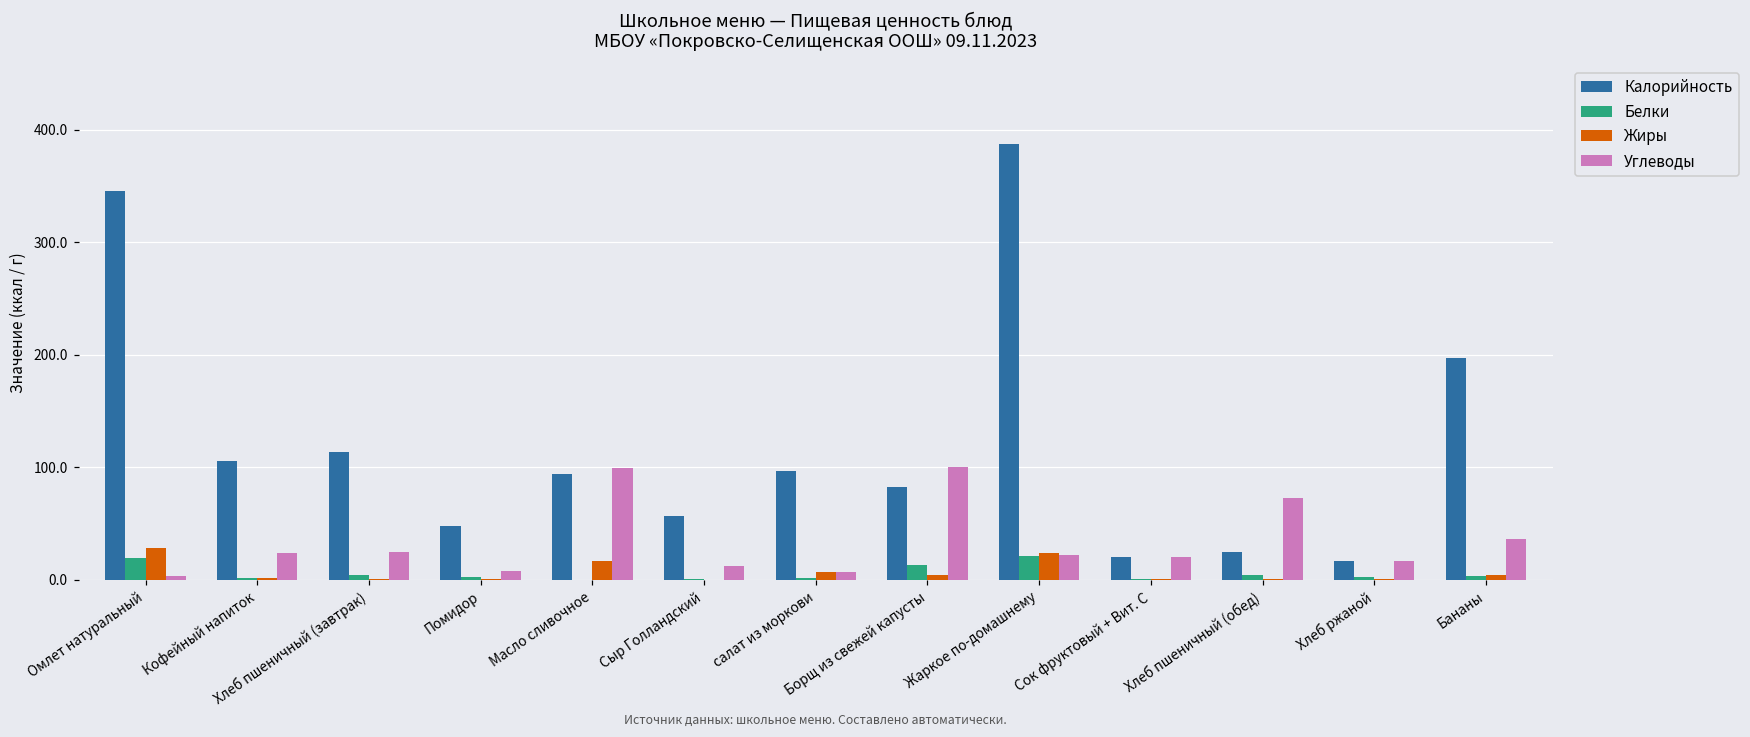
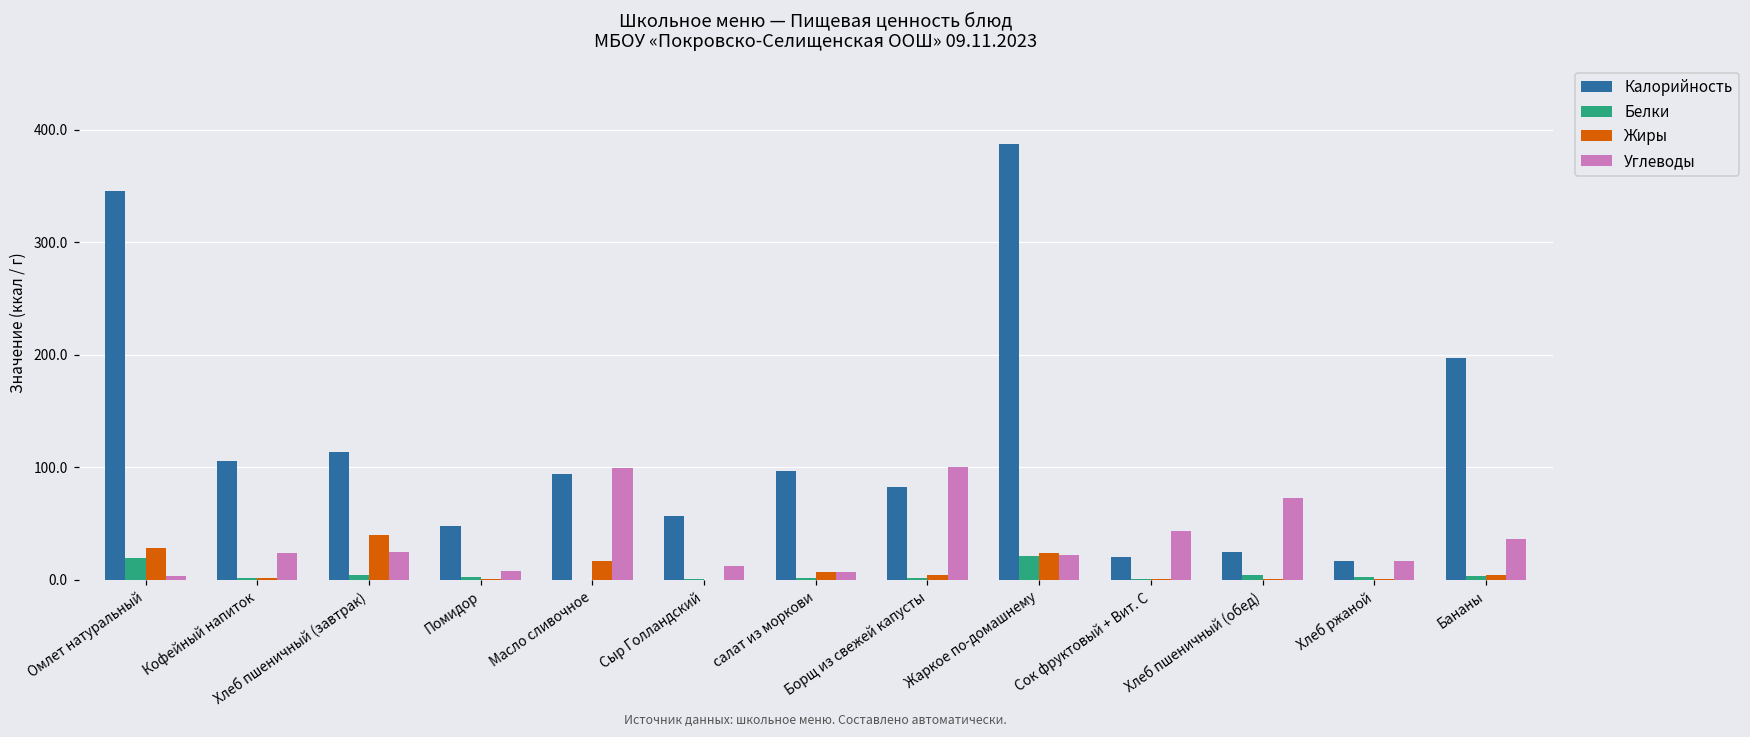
  {
    "Калорийность": {
      "Омлет натуральный": 346,
      "Кофейный напиток": 105,
      "Хлеб пшеничный (завтрак)": 113,
      "Помидор": 48,
      "Масло сливочное": 94,
      "Сыр Голландский": 57,
      "салат из моркови": 96,
      "Борщ из свежей капусты": 82,
      "Жаркое по-домашнему": 388,
      "Сок фруктовый + Вит. С": 20,
      "Хлеб пшеничный (обед)": 25,
      "Хлеб ржаной": 17,
      "Бананы": 197
    },
    "Белки": {
      "Омлет натуральный": 19,
      "Хлеб пшеничный (завтрак)": 4,
      "Масло сливочное": 0,
-     "Борщ из свежей капусты": 13,
+     "Борщ из свежей капусты": 1,
      "Жаркое по-домашнему": 21,
      "Хлеб пшеничный (обед)": 4,
      "Хлеб ржаной": 3,
      "Бананы": 3
    },
    "Жиры": {
      "Омлет натуральный": 28,
-     "Хлеб пшеничный (завтрак)": 0,
+     "Хлеб пшеничный (завтрак)": 40,
      "Масло сливочное": 16,
      "Сыр Голландский": 0,
      "салат из моркови": 7,
      "Борщ из свежей капусты": 4,
      "Жаркое по-домашнему": 24,
      "Бананы": 4
    },
    "Углеводы": {
      "Омлет натуральный": 4,
      "Кофейный напиток": 24,
      "Хлеб пшеничный (завтрак)": 25,
      "Помидор": 8,
      "Масло сливочное": 99,
      "Сыр Голландский": 12,
      "салат из моркови": 7,
      "Борщ из свежей капусты": 100,
      "Жаркое по-домашнему": 22,
-     "Сок фруктовый + Вит. С": 20,
+     "Сок фруктовый + Вит. С": 43,
      "Хлеб пшеничный (обед)": 73,
      "Хлеб ржаной": 17,
      "Бананы": 36
    }
  }
